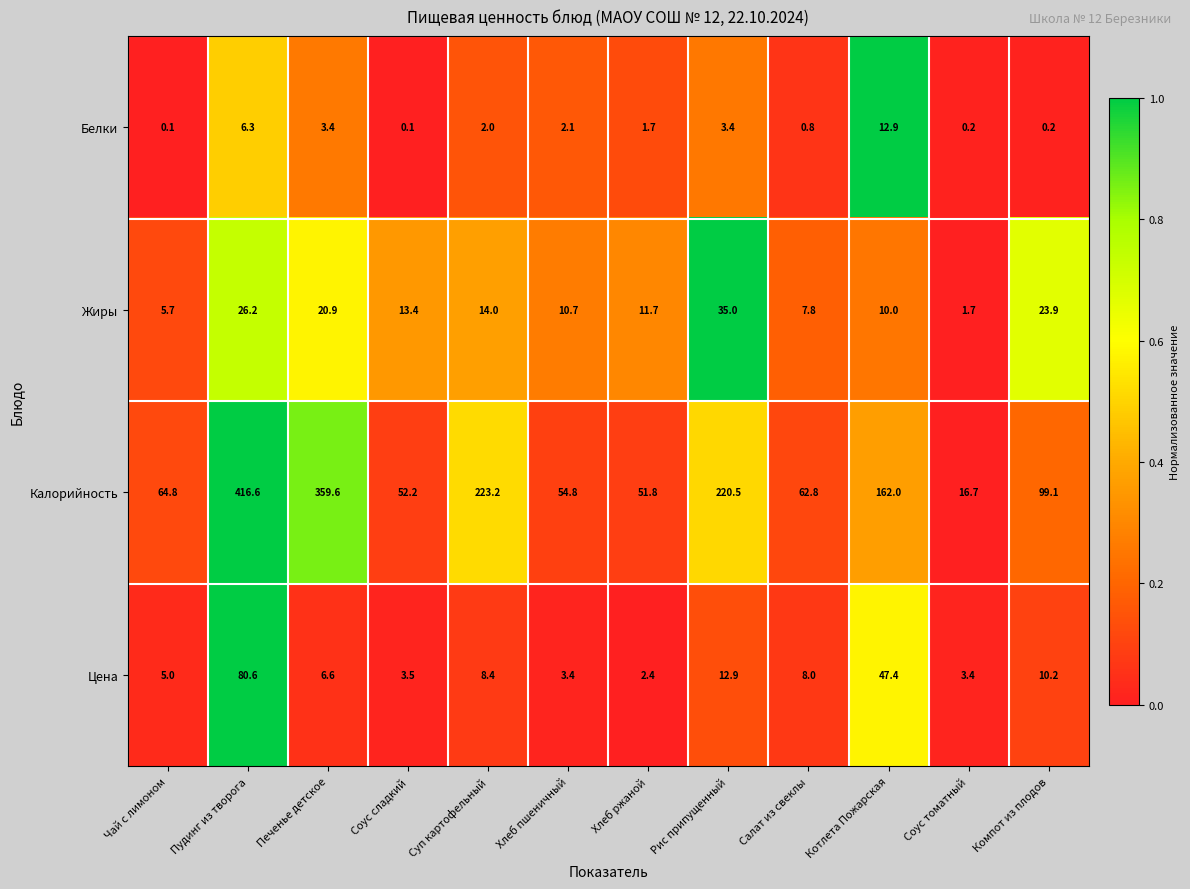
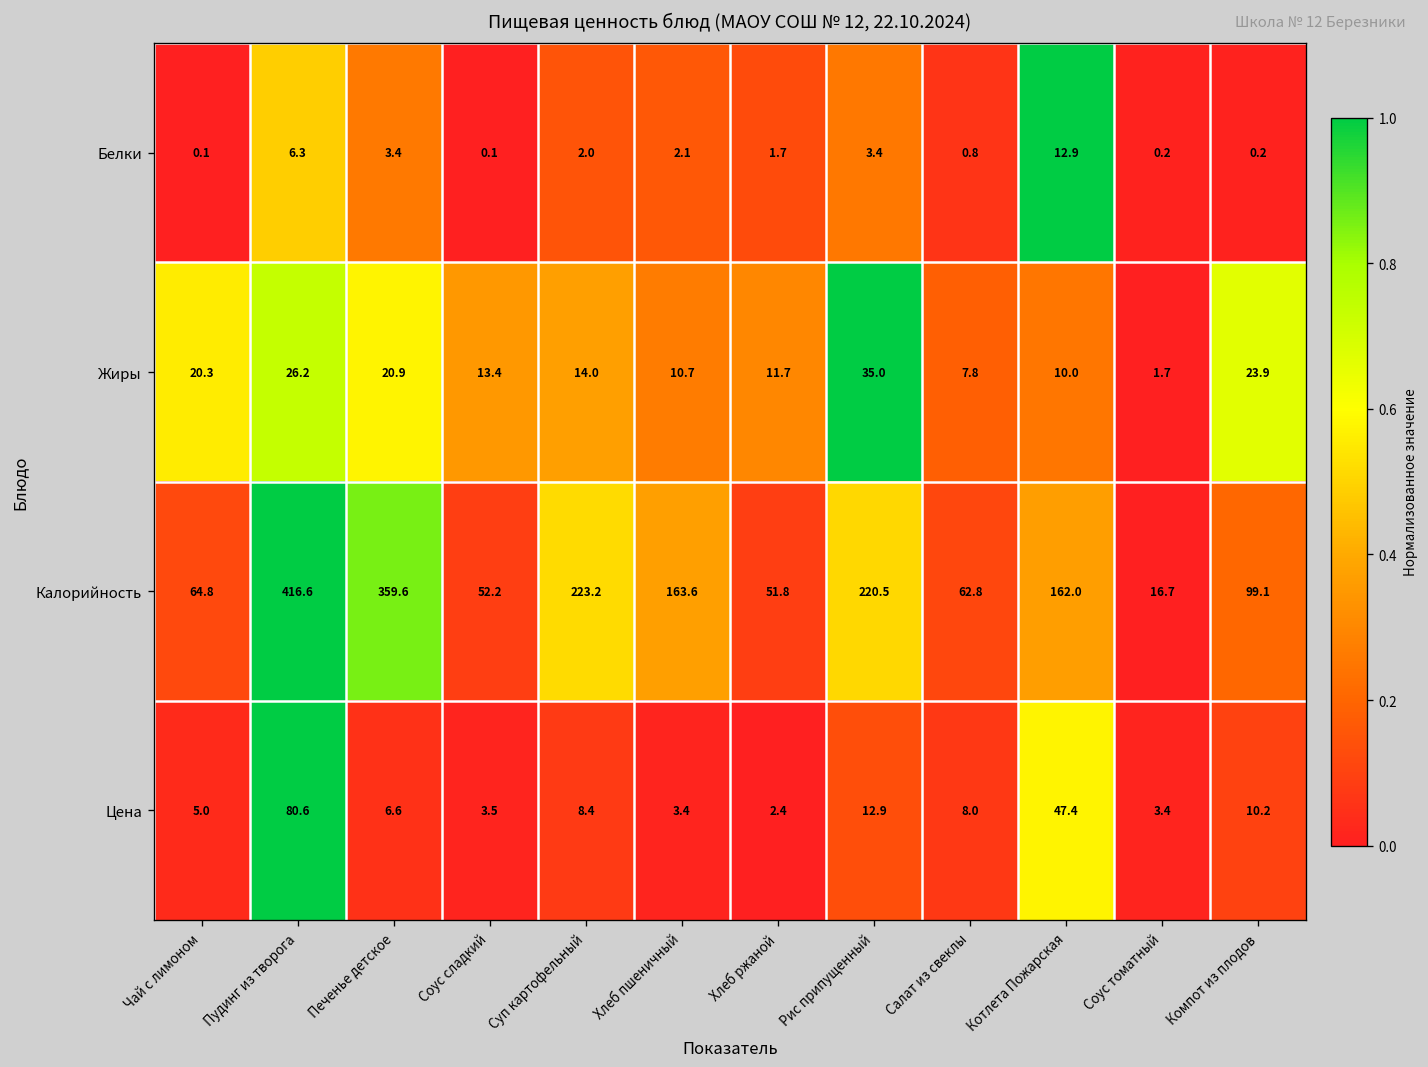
  {
    "Белки": {
      "Чай с лимоном": 0.1,
      "Пудинг из творога": 6.3,
      "Печенье детское": 3.4,
      "Соус сладкий": 0.1,
      "Суп картофельный": 2.0,
      "Хлеб пшеничный": 2.1,
      "Хлеб ржаной": 1.7,
      "Рис припущенный": 3.4,
      "Салат из свеклы": 0.8,
      "Котлета Пожарская": 12.9,
      "Соус томатный": 0.2,
      "Компот из плодов": 0.2
    },
    "Жиры": {
-     "Чай с лимоном": 5.7,
+     "Чай с лимоном": 20.3,
      "Пудинг из творога": 26.2,
      "Печенье детское": 20.9,
      "Соус сладкий": 13.4,
      "Суп картофельный": 14.0,
      "Хлеб пшеничный": 10.7,
      "Хлеб ржаной": 11.7,
      "Рис припущенный": 35.0,
      "Салат из свеклы": 7.8,
      "Котлета Пожарская": 10.0,
      "Соус томатный": 1.7,
      "Компот из плодов": 23.9
    },
    "Калорийность": {
      "Чай с лимоном": 64.8,
      "Пудинг из творога": 416.6,
      "Печенье детское": 359.6,
      "Соус сладкий": 52.2,
      "Суп картофельный": 223.2,
-     "Хлеб пшеничный": 54.8,
+     "Хлеб пшеничный": 163.6,
      "Хлеб ржаной": 51.8,
      "Рис припущенный": 220.5,
      "Салат из свеклы": 62.8,
      "Котлета Пожарская": 162.0,
      "Соус томатный": 16.7,
      "Компот из плодов": 99.1
    },
    "Цена": {
      "Чай с лимоном": 5.0,
      "Пудинг из творога": 80.6,
      "Печенье детское": 6.6,
      "Соус сладкий": 3.5,
      "Суп картофельный": 8.4,
      "Хлеб пшеничный": 3.4,
      "Хлеб ржаной": 2.4,
      "Рис припущенный": 12.9,
      "Салат из свеклы": 8.0,
      "Котлета Пожарская": 47.4,
      "Соус томатный": 3.4,
      "Компот из плодов": 10.2
    }
  }
